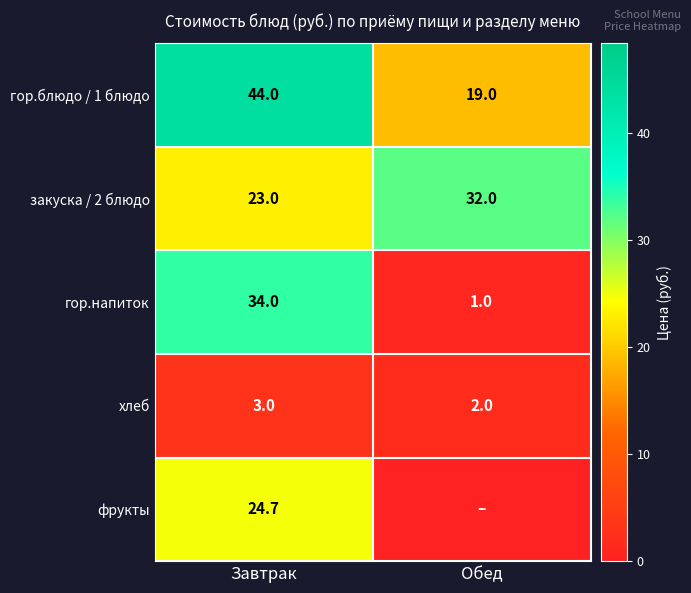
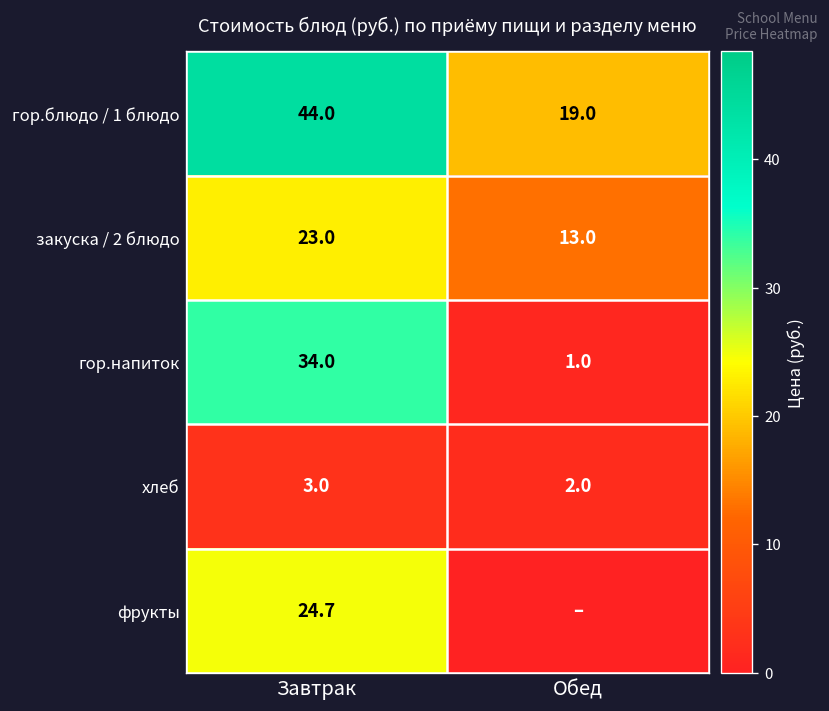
  {
    "гор.блюдо / 1 блюдо": {
      "Завтрак": 44.0,
      "Обед": 19.0
    },
    "закуска / 2 блюдо": {
      "Завтрак": 23.0,
-     "Обед": 32.0
+     "Обед": 13.0
    },
    "гор.напиток": {
      "Завтрак": 34.0,
      "Обед": 1.0
    },
    "хлеб": {
      "Завтрак": 3.0,
      "Обед": 2.0
    },
    "фрукты": {
      "Завтрак": 24.7
    }
  }
